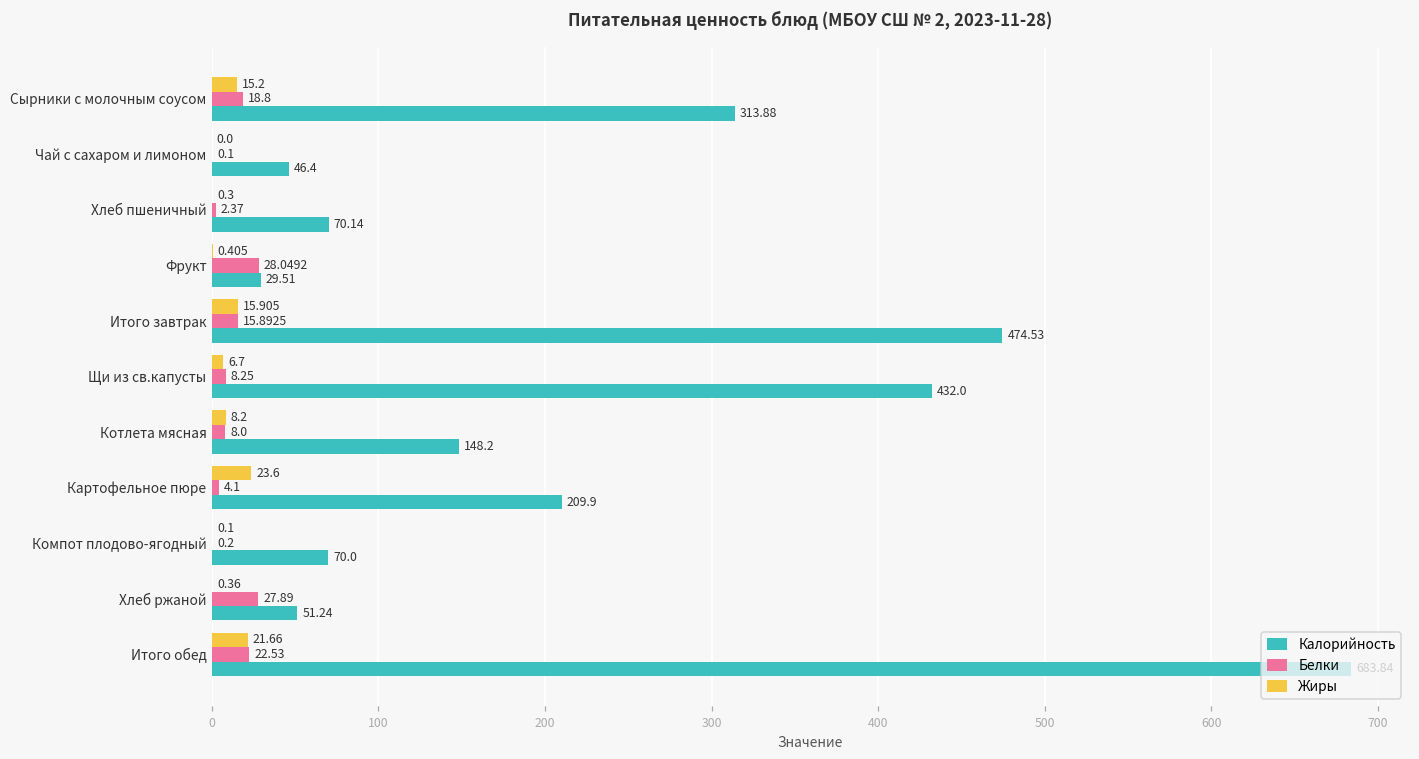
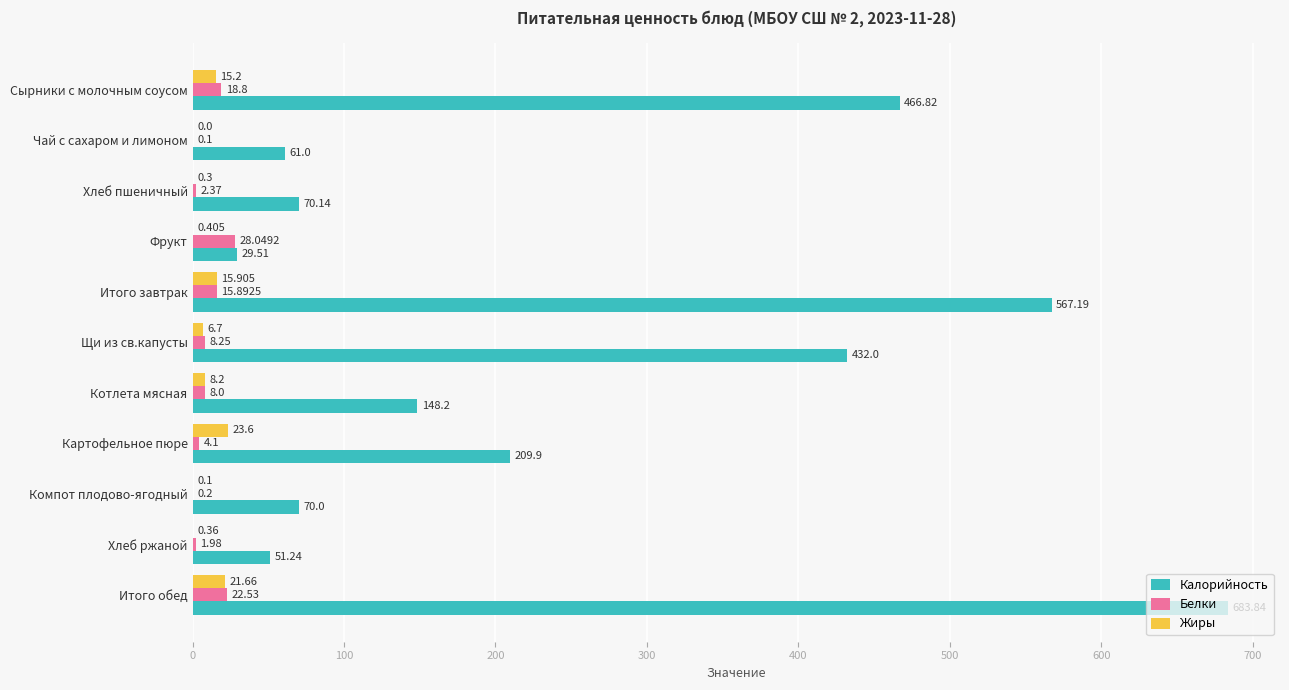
  {
    "Калорийность": {
-     "Сырники с молочным соусом": 313.88,
-     "Чай с сахаром и лимоном": 46.4,
+     "Сырники с молочным соусом": 466.82,
+     "Чай с сахаром и лимоном": 61.0,
      "Хлеб пшеничный": 70.14,
      "Фрукт": 29.51,
-     "Итого завтрак": 474.53,
+     "Итого завтрак": 567.19,
      "Щи из св.капусты": 432.0,
      "Котлета мясная": 148.2,
      "Картофельное пюре": 209.9,
      "Компот плодово-ягодный": 70.0,
      "Хлеб ржаной": 51.24
    },
    "Белки": {
      "Сырники с молочным соусом": 18.8,
      "Чай с сахаром и лимоном": 0.1,
      "Хлеб пшеничный": 2.37,
      "Фрукт": 28.0492,
      "Итого завтрак": 15.8925,
      "Щи из св.капусты": 8.25,
      "Котлета мясная": 8.0,
      "Картофельное пюре": 4.1,
      "Компот плодово-ягодный": 0.2,
-     "Хлеб ржаной": 27.89,
+     "Хлеб ржаной": 1.98,
      "Итого обед": 22.53
    },
    "Жиры": {
      "Сырники с молочным соусом": 15.2,
      "Чай с сахаром и лимоном": 0.0,
      "Хлеб пшеничный": 0.3,
      "Фрукт": 0.405,
      "Итого завтрак": 15.905,
      "Щи из св.капусты": 6.7,
      "Котлета мясная": 8.2,
      "Картофельное пюре": 23.6,
      "Компот плодово-ягодный": 0.1,
      "Хлеб ржаной": 0.36,
      "Итого обед": 21.66
    }
  }
